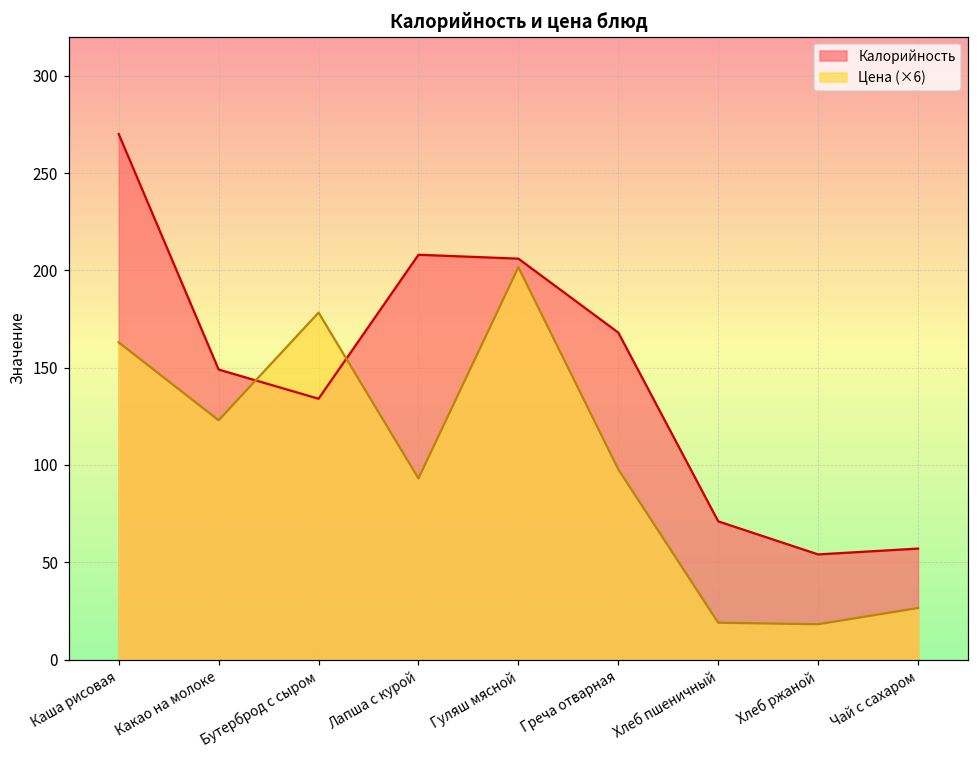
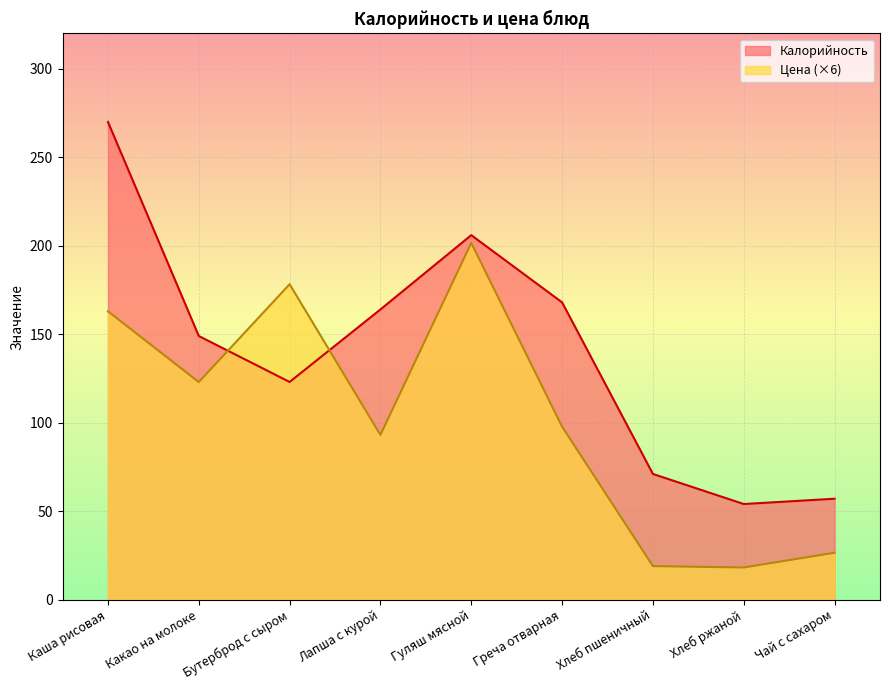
  {
    "Калорийность": {
      "Каша рисовая": 270,
      "Какао на молоке": 149,
-     "Бутерброд с сыром": 134,
-     "Лапша с курой": 208,
+     "Бутерброд с сыром": 123,
+     "Лапша с курой": 164,
      "Гуляш мясной": 206,
      "Греча отварная": 168,
      "Хлеб пшеничный": 71,
      "Хлеб ржаной": 54,
      "Чай с сахаром": 57
    },
    "Цена (×6)": {
      "Каша рисовая": 163,
      "Какао на молоке": 123,
      "Бутерброд с сыром": 178,
      "Лапша с курой": 93,
      "Гуляш мясной": 202,
      "Греча отварная": 98,
      "Хлеб пшеничный": 19,
      "Хлеб ржаной": 18,
      "Чай с сахаром": 26
    }
  }
